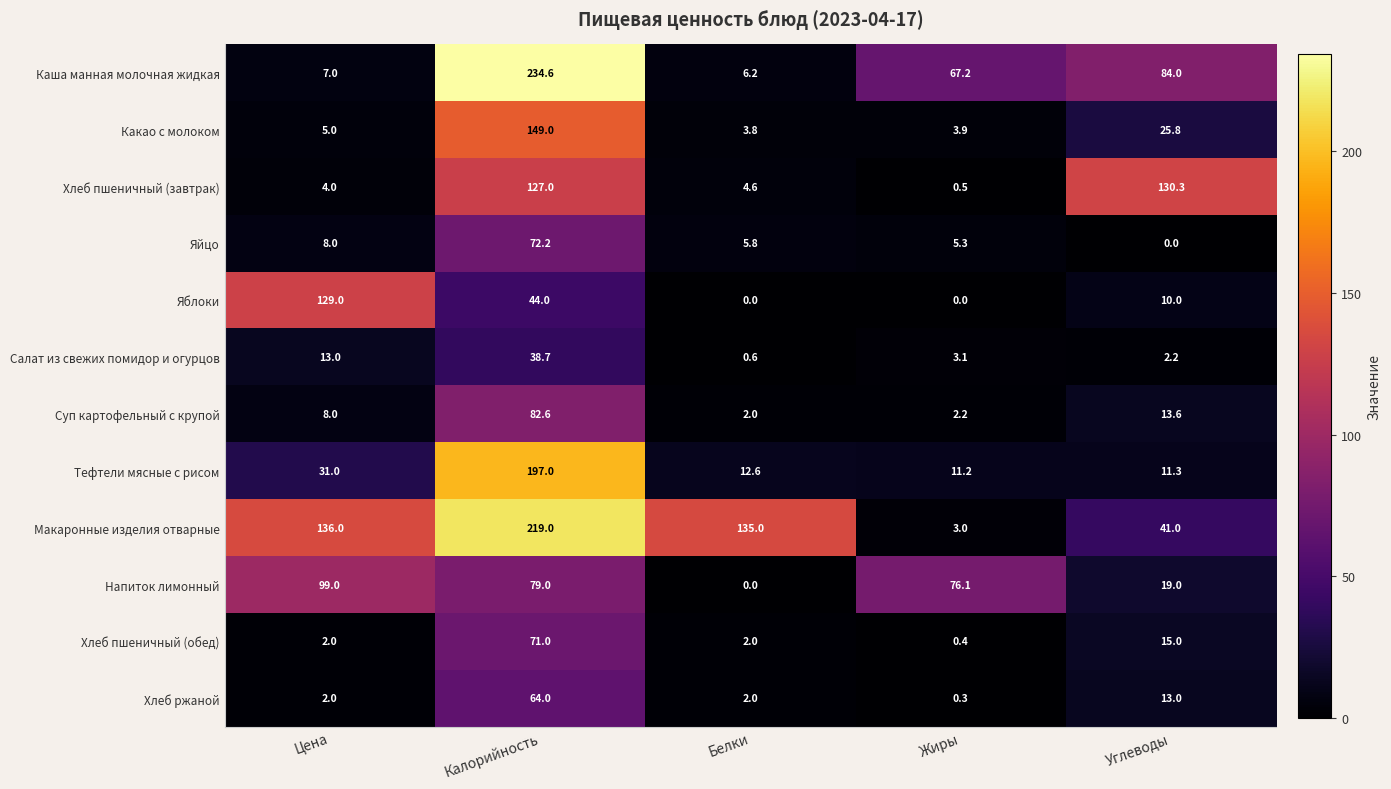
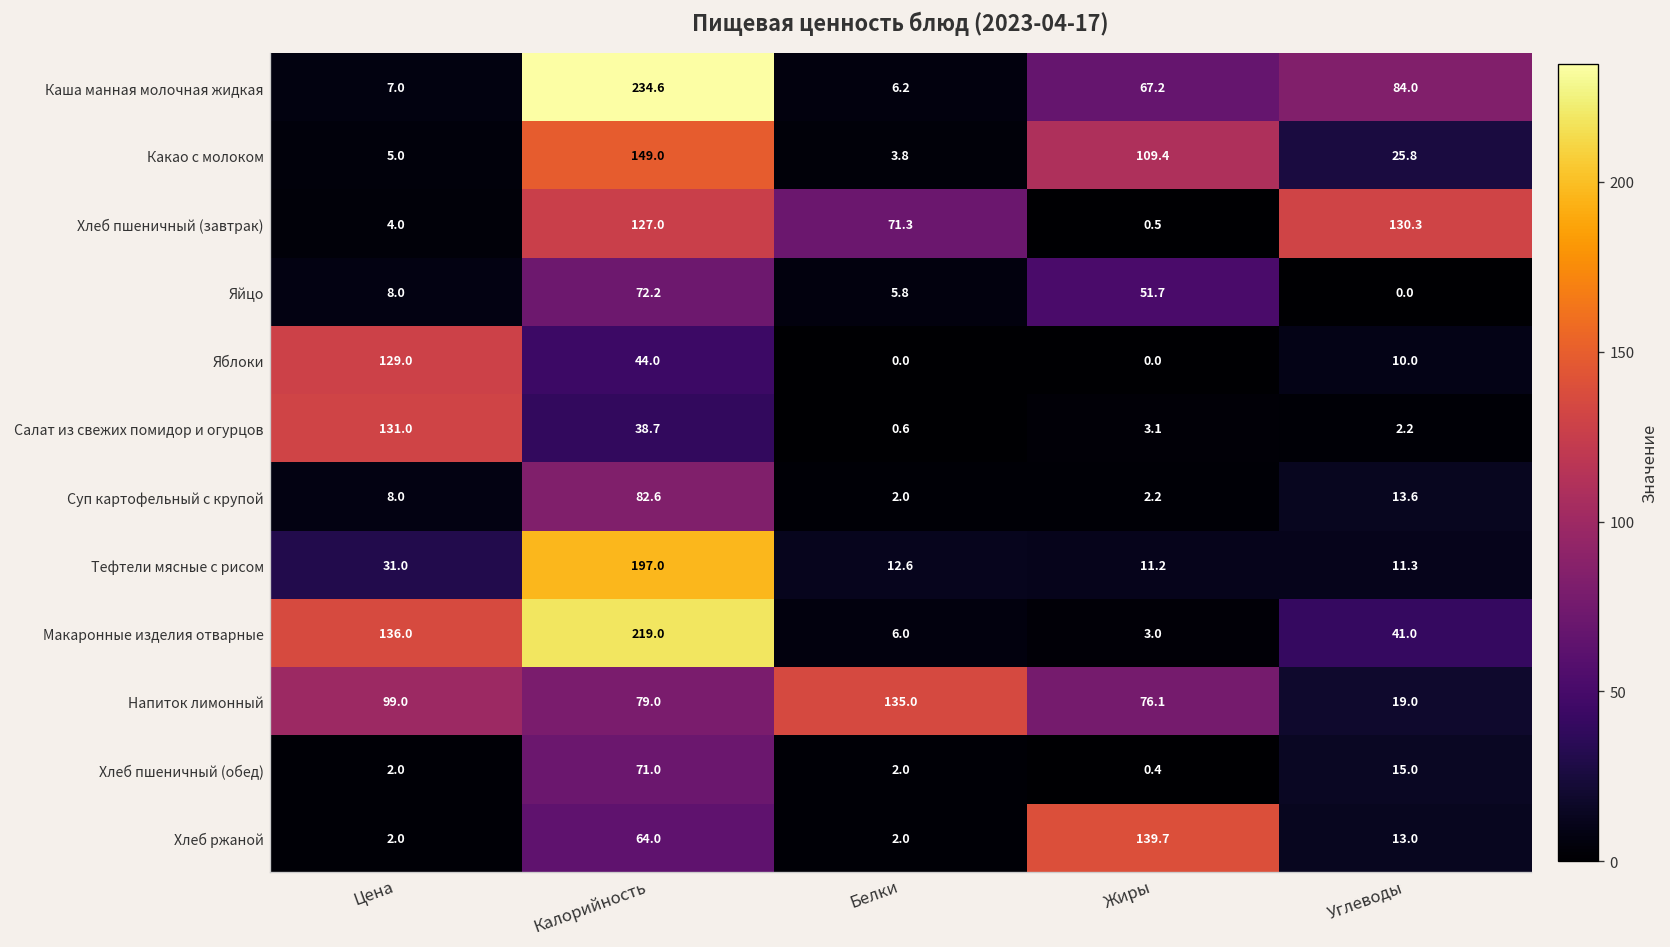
  {
    "Каша манная молочная жидкая": {
      "Цена": 7.0,
      "Калорийность": 234.6,
      "Белки": 6.2,
      "Жиры": 67.2,
      "Углеводы": 84.0
    },
    "Какао с молоком": {
      "Цена": 5.0,
      "Калорийность": 149.0,
      "Белки": 3.8,
-     "Жиры": 3.9,
+     "Жиры": 109.4,
      "Углеводы": 25.8
    },
    "Хлеб пшеничный (завтрак)": {
      "Цена": 4.0,
      "Калорийность": 127.0,
-     "Белки": 4.6,
+     "Белки": 71.3,
      "Жиры": 0.5,
      "Углеводы": 130.3
    },
    "Яйцо": {
      "Цена": 8.0,
      "Калорийность": 72.2,
      "Белки": 5.8,
-     "Жиры": 5.3,
+     "Жиры": 51.7,
      "Углеводы": 0.0
    },
    "Яблоки": {
      "Цена": 129.0,
      "Калорийность": 44.0,
      "Белки": 0.0,
      "Жиры": 0.0,
      "Углеводы": 10.0
    },
    "Салат из свежих помидор и огурцов": {
-     "Цена": 13.0,
+     "Цена": 131.0,
      "Калорийность": 38.7,
      "Белки": 0.6,
      "Жиры": 3.1,
      "Углеводы": 2.2
    },
    "Суп картофельный с крупой": {
      "Цена": 8.0,
      "Калорийность": 82.6,
      "Белки": 2.0,
      "Жиры": 2.2,
      "Углеводы": 13.6
    },
    "Тефтели мясные с рисом": {
      "Цена": 31.0,
      "Калорийность": 197.0,
      "Белки": 12.6,
      "Жиры": 11.2,
      "Углеводы": 11.3
    },
    "Макаронные изделия отварные": {
      "Цена": 136.0,
      "Калорийность": 219.0,
-     "Белки": 135.0,
+     "Белки": 6.0,
      "Жиры": 3.0,
      "Углеводы": 41.0
    },
    "Напиток лимонный": {
      "Цена": 99.0,
      "Калорийность": 79.0,
-     "Белки": 0.0,
+     "Белки": 135.0,
      "Жиры": 76.1,
      "Углеводы": 19.0
    },
    "Хлеб пшеничный (обед)": {
      "Цена": 2.0,
      "Калорийность": 71.0,
      "Белки": 2.0,
      "Жиры": 0.4,
      "Углеводы": 15.0
    },
    "Хлеб ржаной": {
      "Цена": 2.0,
      "Калорийность": 64.0,
      "Белки": 2.0,
-     "Жиры": 0.3,
+     "Жиры": 139.7,
      "Углеводы": 13.0
    }
  }
